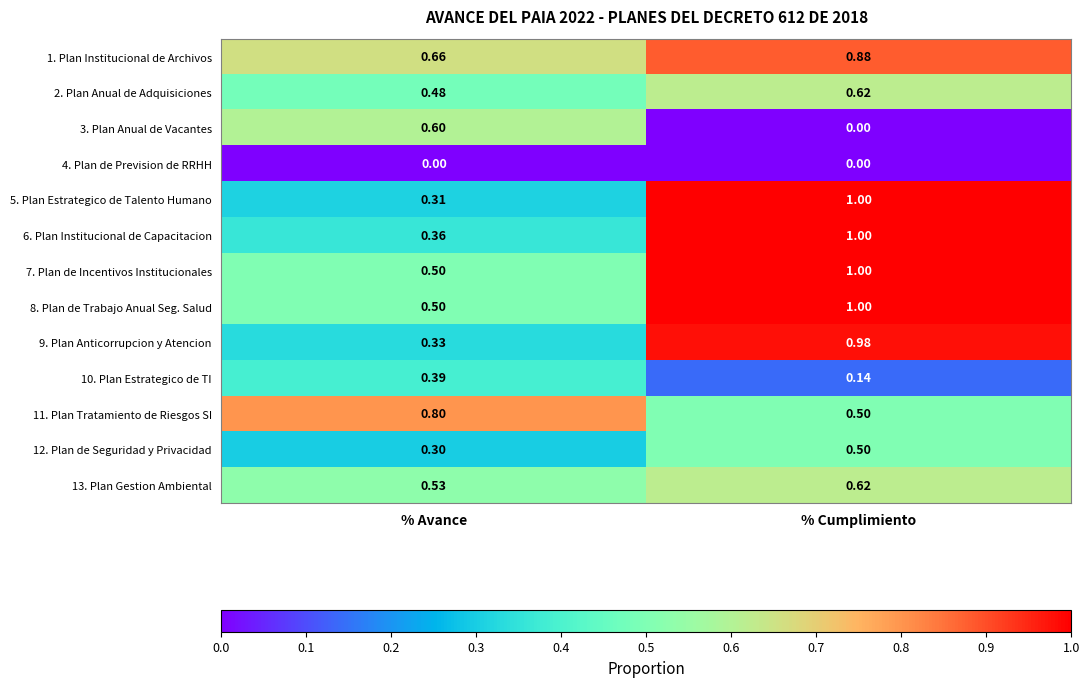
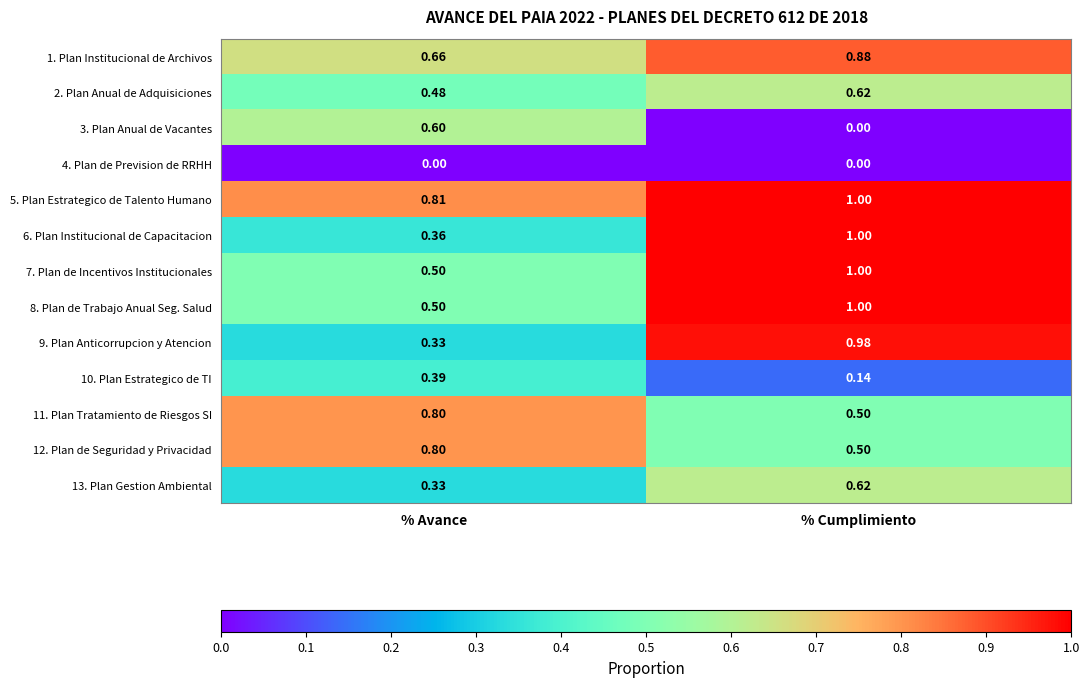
  {
    "1. Plan Institucional de Archivos": {
      "% Avance": 0.66,
      "% Cumplimiento": 0.88
    },
    "2. Plan Anual de Adquisiciones": {
      "% Avance": 0.48,
      "% Cumplimiento": 0.62
    },
    "3. Plan Anual de Vacantes": {
      "% Avance": 0.60,
      "% Cumplimiento": 0.00
    },
    "4. Plan de Prevision de RRHH": {
      "% Avance": 0.00,
      "% Cumplimiento": 0.00
    },
    "5. Plan Estrategico de Talento Humano": {
-     "% Avance": 0.31,
+     "% Avance": 0.81,
      "% Cumplimiento": 1.00
    },
    "6. Plan Institucional de Capacitacion": {
      "% Avance": 0.36,
      "% Cumplimiento": 1.00
    },
    "7. Plan de Incentivos Institucionales": {
      "% Avance": 0.50,
      "% Cumplimiento": 1.00
    },
    "8. Plan de Trabajo Anual Seg. Salud": {
      "% Avance": 0.50,
      "% Cumplimiento": 1.00
    },
    "9. Plan Anticorrupcion y Atencion": {
      "% Avance": 0.33,
      "% Cumplimiento": 0.98
    },
    "10. Plan Estrategico de TI": {
      "% Avance": 0.39,
      "% Cumplimiento": 0.14
    },
    "11. Plan Tratamiento de Riesgos SI": {
      "% Avance": 0.80,
      "% Cumplimiento": 0.50
    },
    "12. Plan de Seguridad y Privacidad": {
-     "% Avance": 0.30,
+     "% Avance": 0.80,
      "% Cumplimiento": 0.50
    },
    "13. Plan Gestion Ambiental": {
-     "% Avance": 0.53,
+     "% Avance": 0.33,
      "% Cumplimiento": 0.62
    }
  }
